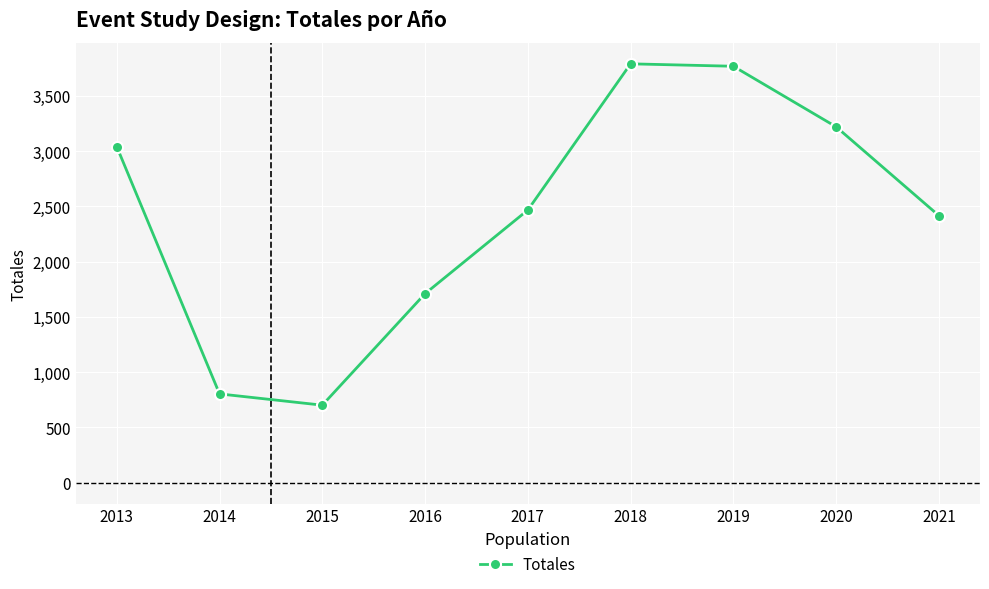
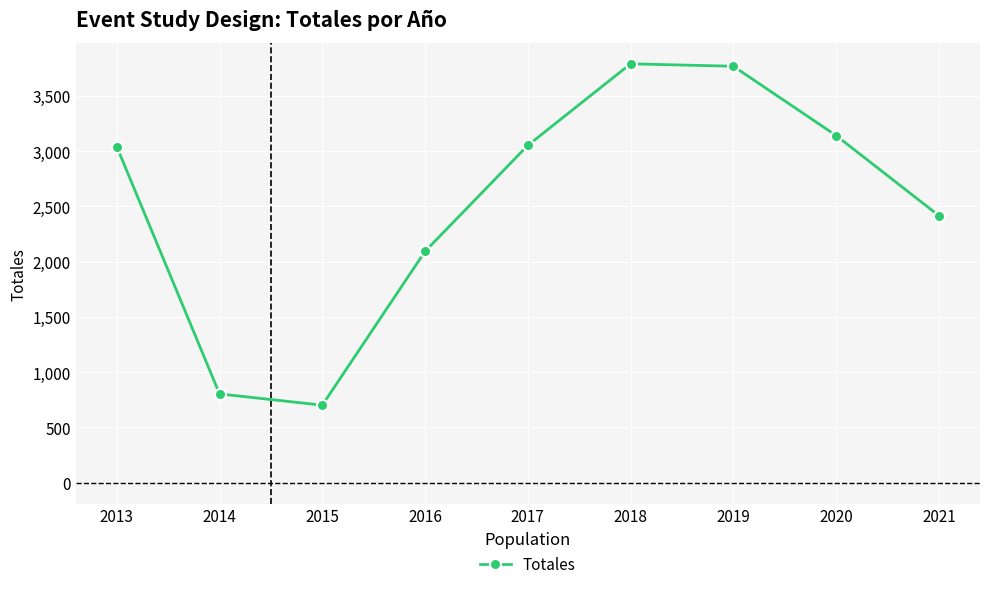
  {
    "2013": "3,040",
    "2014": "800",
    "2015": "700",
-   "2016": "1,710",
-   "2017": "2,470",
+   "2016": "2,090",
+   "2017": "3,050",
    "2018": "3,790",
    "2019": "3,770",
-   "2020": "3,220",
+   "2020": "3,140",
    "2021": "2,420"
  }
